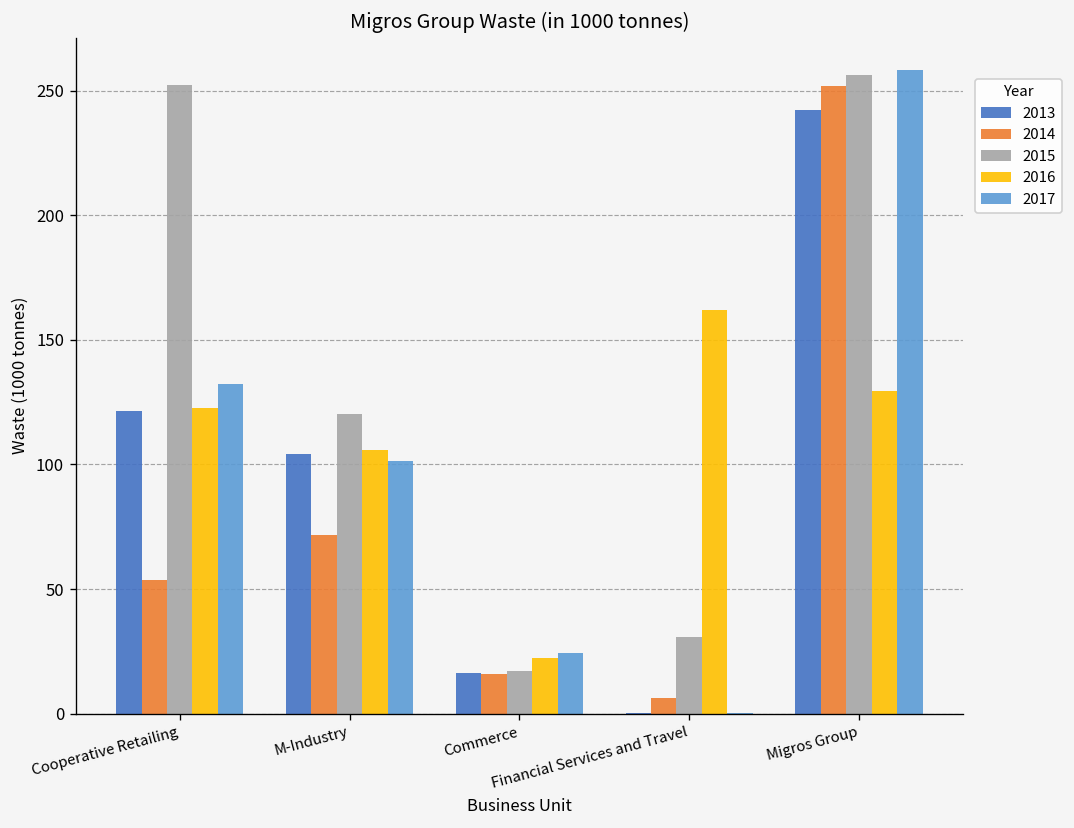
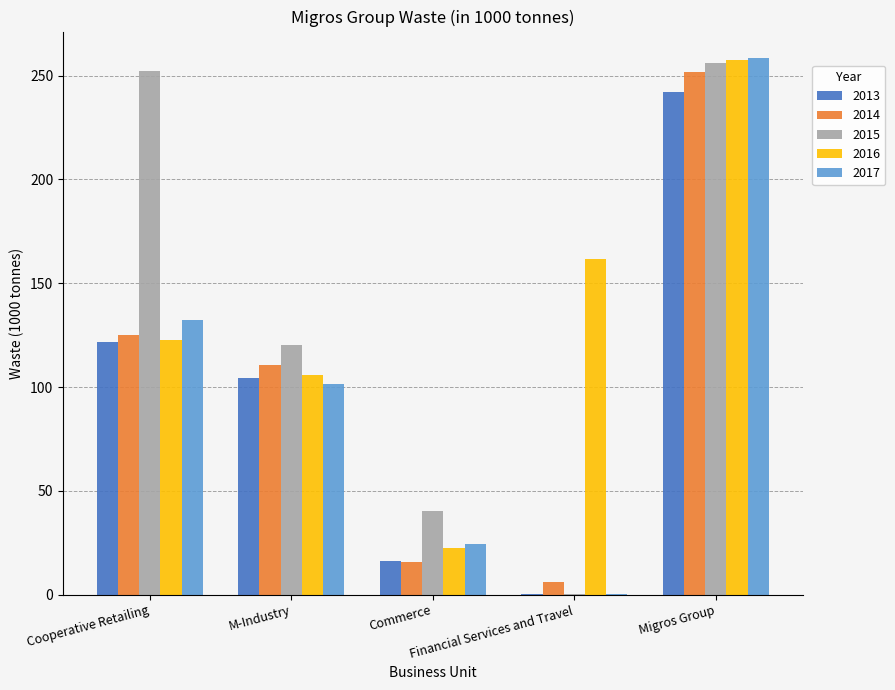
  {
    "2014": {
-     "Cooperative Retailing": 54,
-     "M-Industry": 71,
+     "Cooperative Retailing": 125,
+     "M-Industry": 111,
      "Commerce": 16,
      "Financial Services and Travel": 6,
      "Migros Group": 252
    },
    "2015": {
      "Cooperative Retailing": 252,
      "M-Industry": 120,
-     "Commerce": 17,
-     "Financial Services and Travel": 31,
+     "Commerce": 40,
+     "Financial Services and Travel": 0,
      "Migros Group": 256
    },
    "2016": {
      "Cooperative Retailing": 123,
      "M-Industry": 106,
      "Commerce": 22,
      "Financial Services and Travel": 162,
-     "Migros Group": 129
+     "Migros Group": 258
    }
  }
